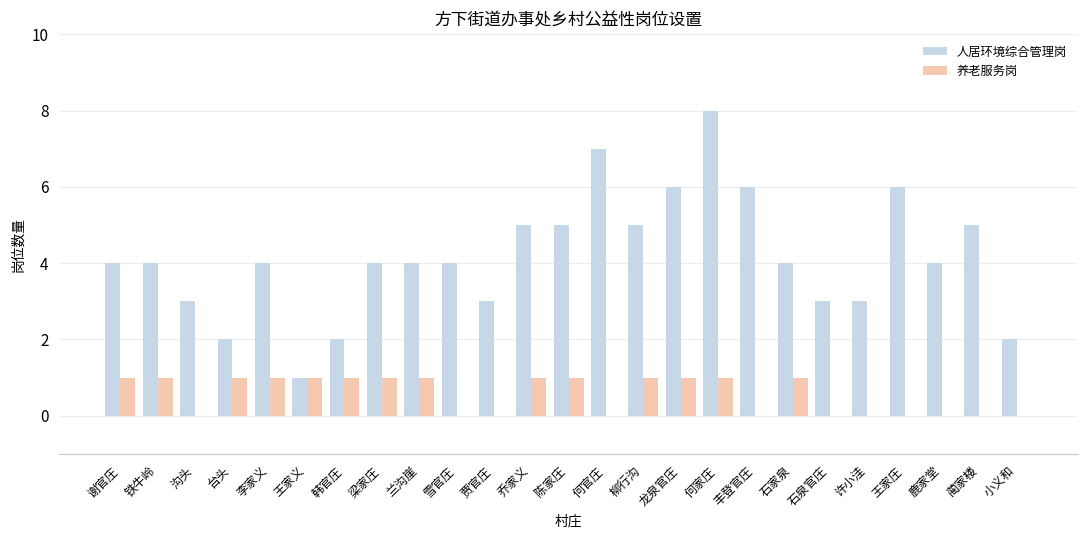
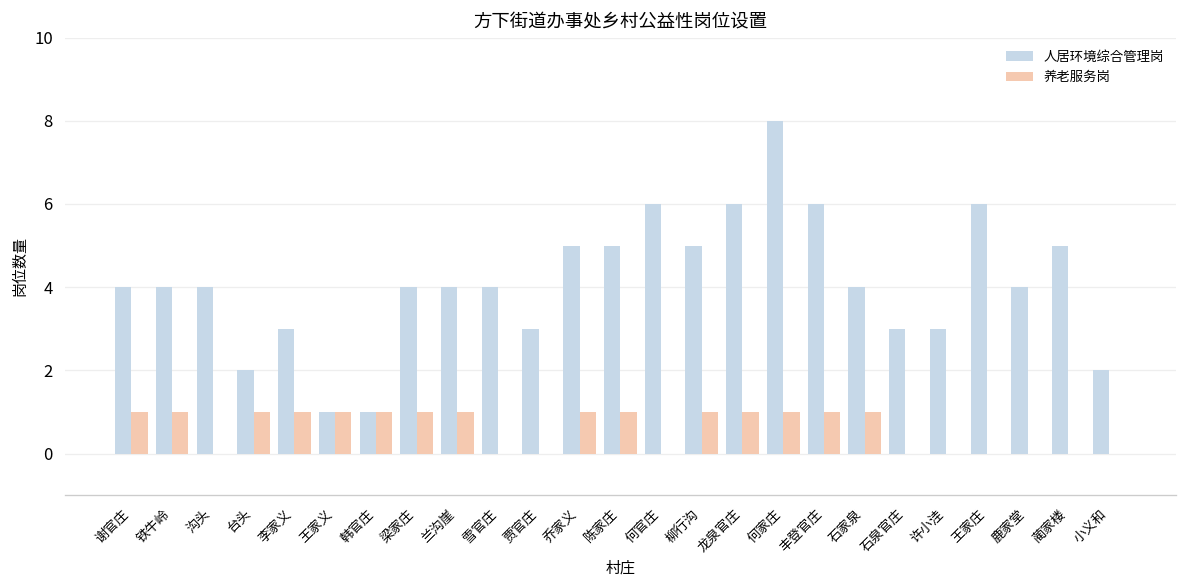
  {
    "人居环境综合管理岗": {
      "谢官庄": 4,
      "铁牛岭": 4,
-     "沟头": 3,
+     "沟头": 4,
      "台头": 2,
-     "李家义": 4,
+     "李家义": 3,
      "王家义": 1,
-     "韩官庄": 2,
+     "韩官庄": 1,
      "梁家庄": 4,
      "兰沟崖": 4,
      "雪官庄": 4,
      "贾官庄": 3,
      "乔家义": 5,
      "陈家庄": 5,
-     "何官庄": 7,
+     "何官庄": 6,
      "柳行沟": 5,
      "龙泉官庄": 6,
      "何家庄": 8,
      "丰登官庄": 6,
      "石家泉": 4,
      "石泉官庄": 3,
      "许小洼": 3,
      "王家庄": 6,
      "鹿家堂": 4,
      "蔺家楼": 5,
      "小义和": 2
    },
    "养老服务岗": {
      "谢官庄": 1,
      "铁牛岭": 1,
      "沟头": 0,
      "台头": 1,
      "李家义": 1,
      "王家义": 1,
      "韩官庄": 1,
      "梁家庄": 1,
      "兰沟崖": 1,
      "雪官庄": 0,
      "贾官庄": 0,
      "乔家义": 1,
      "陈家庄": 1,
      "何官庄": 0,
      "柳行沟": 1,
      "龙泉官庄": 1,
      "何家庄": 1,
-     "丰登官庄": 0,
+     "丰登官庄": 1,
      "石家泉": 1,
      "石泉官庄": 0,
      "许小洼": 0,
      "王家庄": 0,
      "鹿家堂": 0,
      "蔺家楼": 0,
      "小义和": 0
    }
  }
